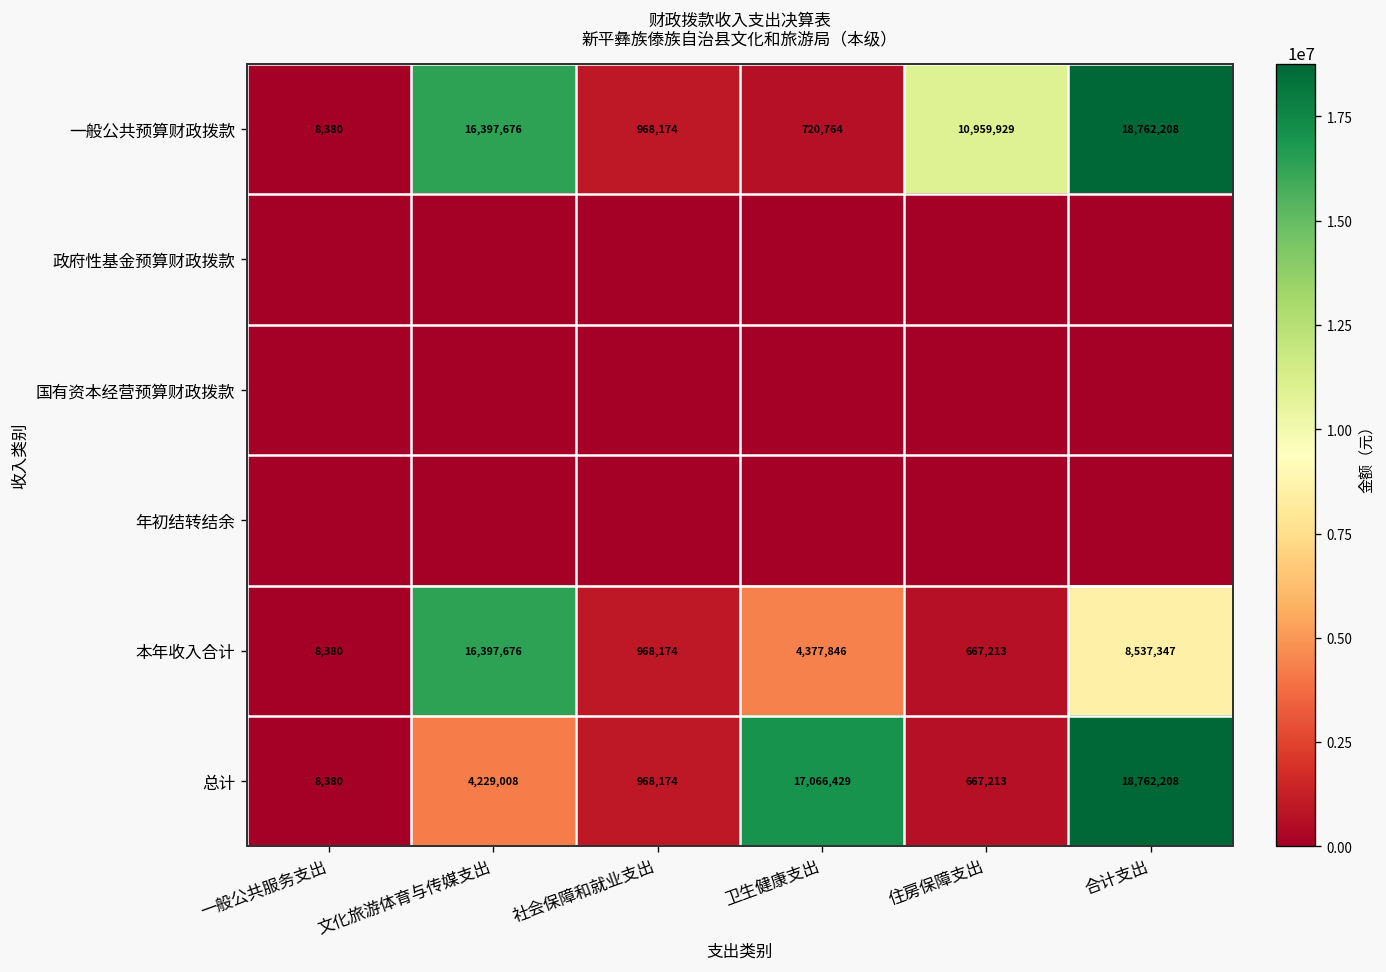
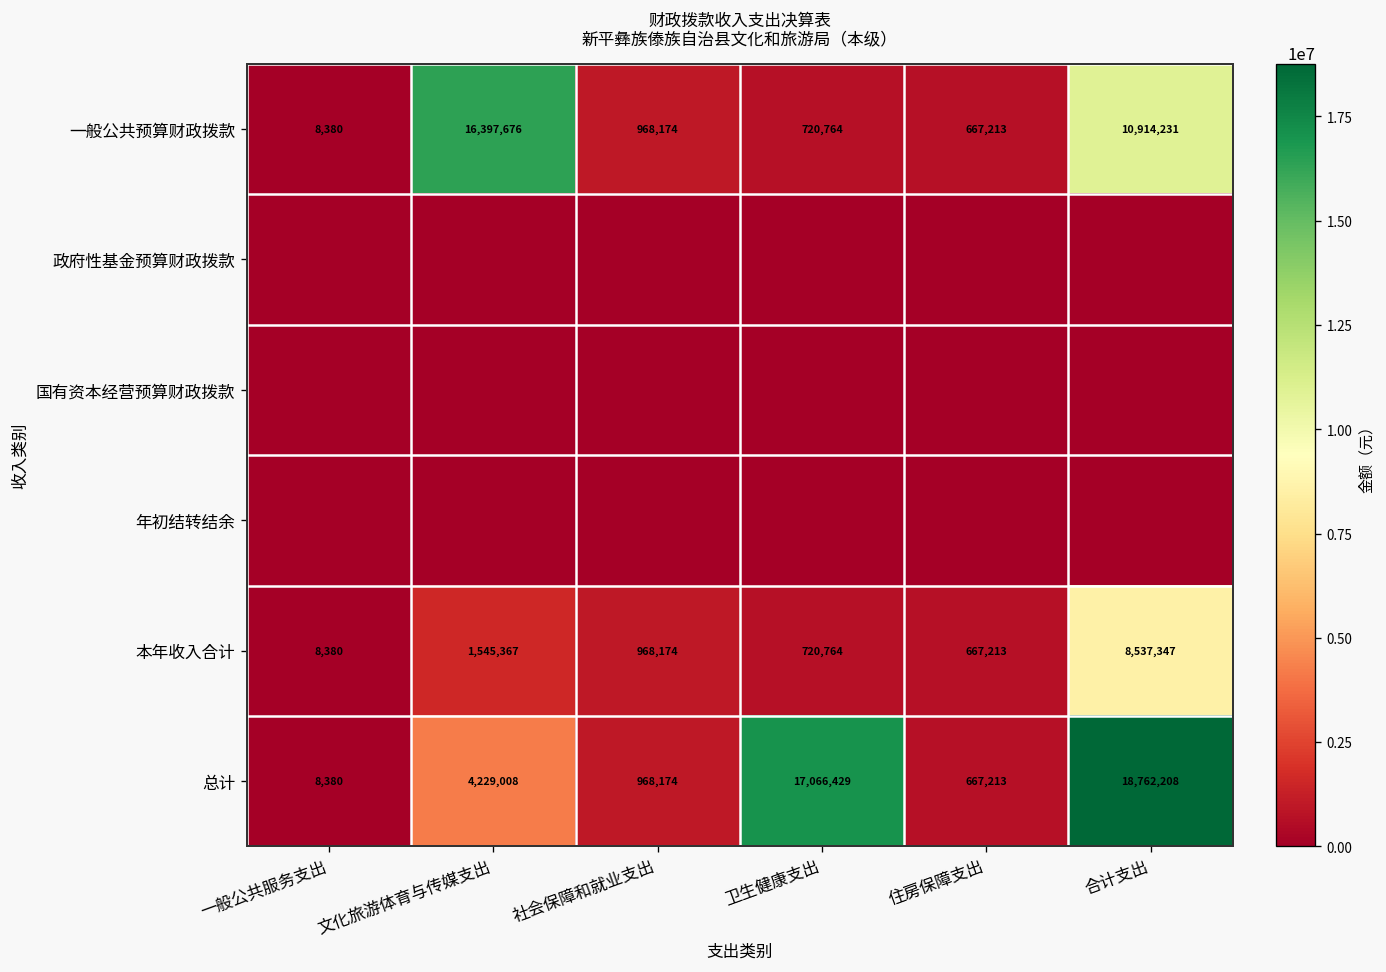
  {
    "一般公共预算财政拨款": {
      "一般公共服务支出": "8,380",
      "文化旅游体育与传媒支出": "16,397,676",
      "社会保障和就业支出": "968,174",
      "卫生健康支出": "720,764",
-     "住房保障支出": "10,959,929",
-     "合计支出": "18,762,208"
+     "住房保障支出": "667,213",
+     "合计支出": "10,914,231"
    },
    "本年收入合计": {
      "一般公共服务支出": "8,380",
-     "文化旅游体育与传媒支出": "16,397,676",
+     "文化旅游体育与传媒支出": "1,545,367",
      "社会保障和就业支出": "968,174",
-     "卫生健康支出": "4,377,846",
+     "卫生健康支出": "720,764",
      "住房保障支出": "667,213",
      "合计支出": "8,537,347"
    },
    "总计": {
      "一般公共服务支出": "8,380",
      "文化旅游体育与传媒支出": "4,229,008",
      "社会保障和就业支出": "968,174",
      "卫生健康支出": "17,066,429",
      "住房保障支出": "667,213",
      "合计支出": "18,762,208"
    }
  }
